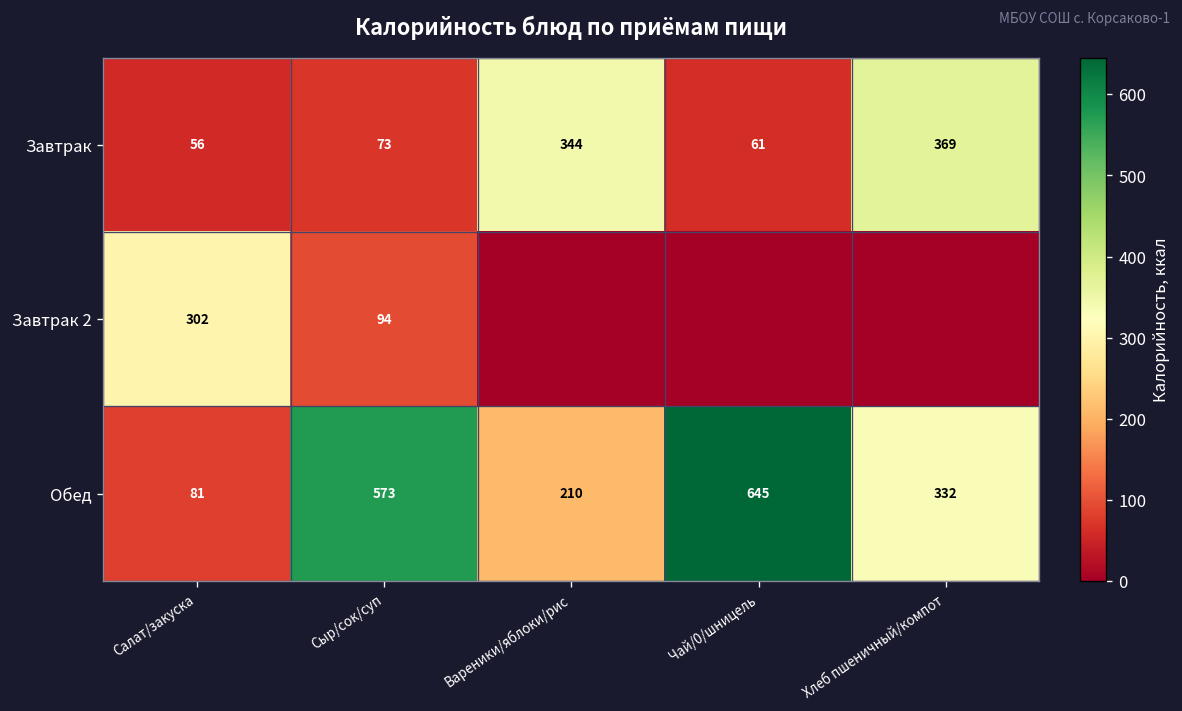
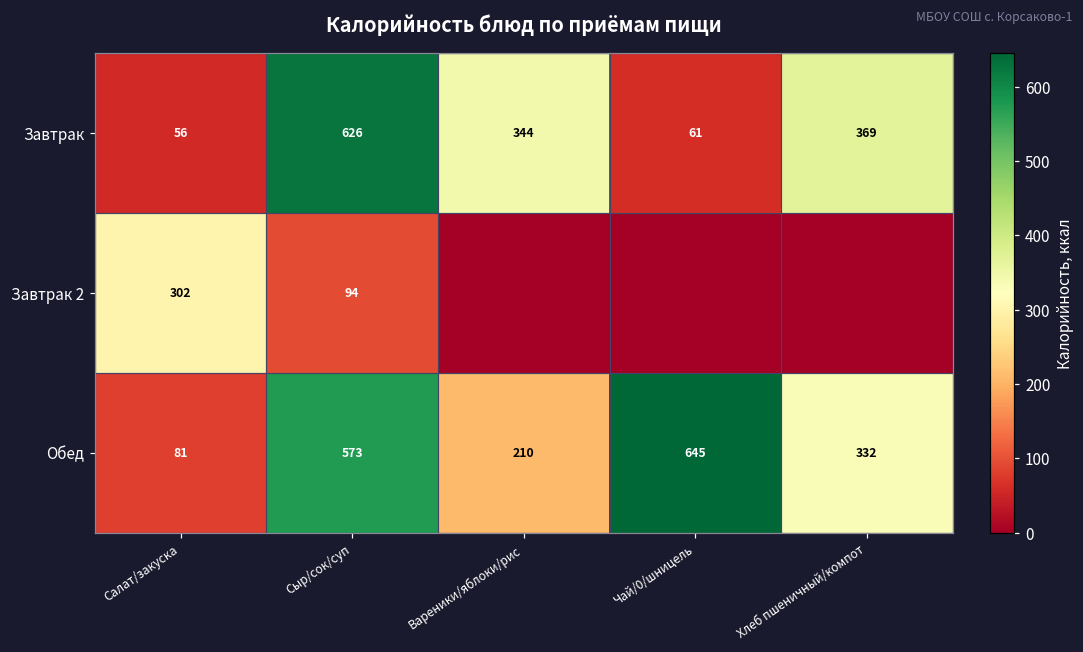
  {
    "Завтрак": {
      "Салат/закуска": 56,
-     "Сыр/сок/суп": 73,
+     "Сыр/сок/суп": 626,
      "Вареники/яблоки/рис": 344,
      "Чай/0/шницель": 61,
      "Хлеб пшеничный/компот": 369
    },
    "Завтрак 2": {
      "Салат/закуска": 302,
      "Сыр/сок/суп": 94
    },
    "Обед": {
      "Салат/закуска": 81,
      "Сыр/сок/суп": 573,
      "Вареники/яблоки/рис": 210,
      "Чай/0/шницель": 645,
      "Хлеб пшеничный/компот": 332
    }
  }
